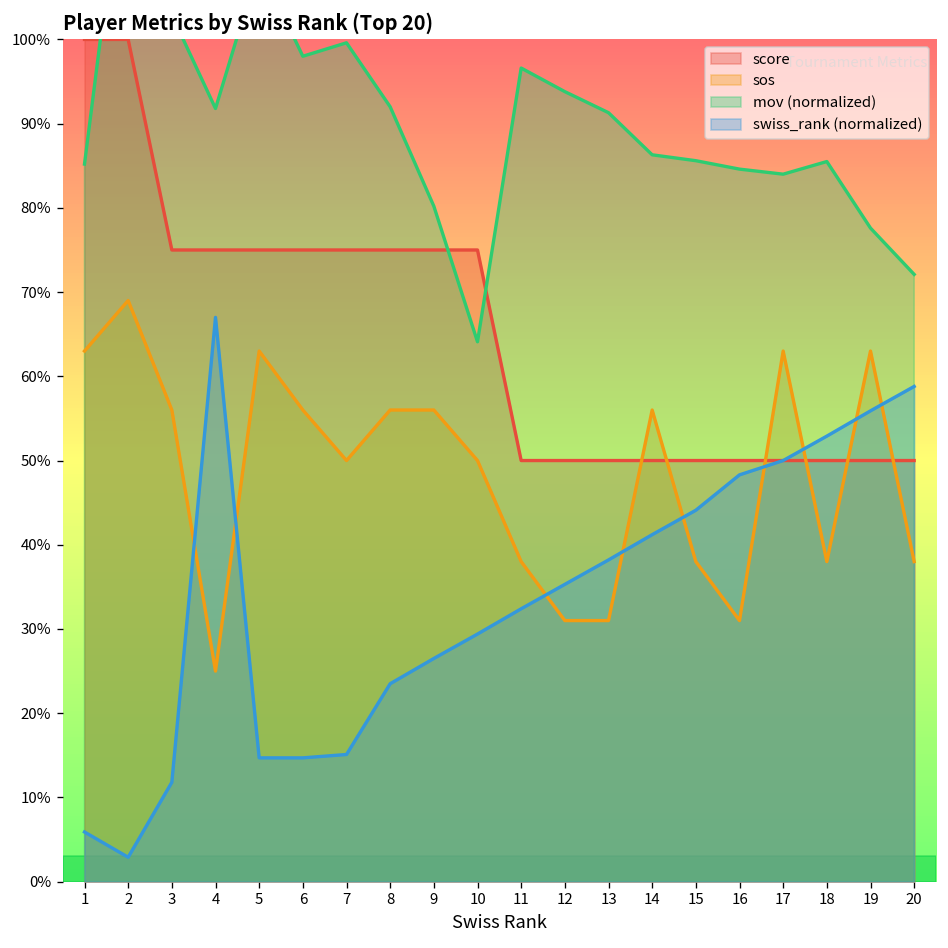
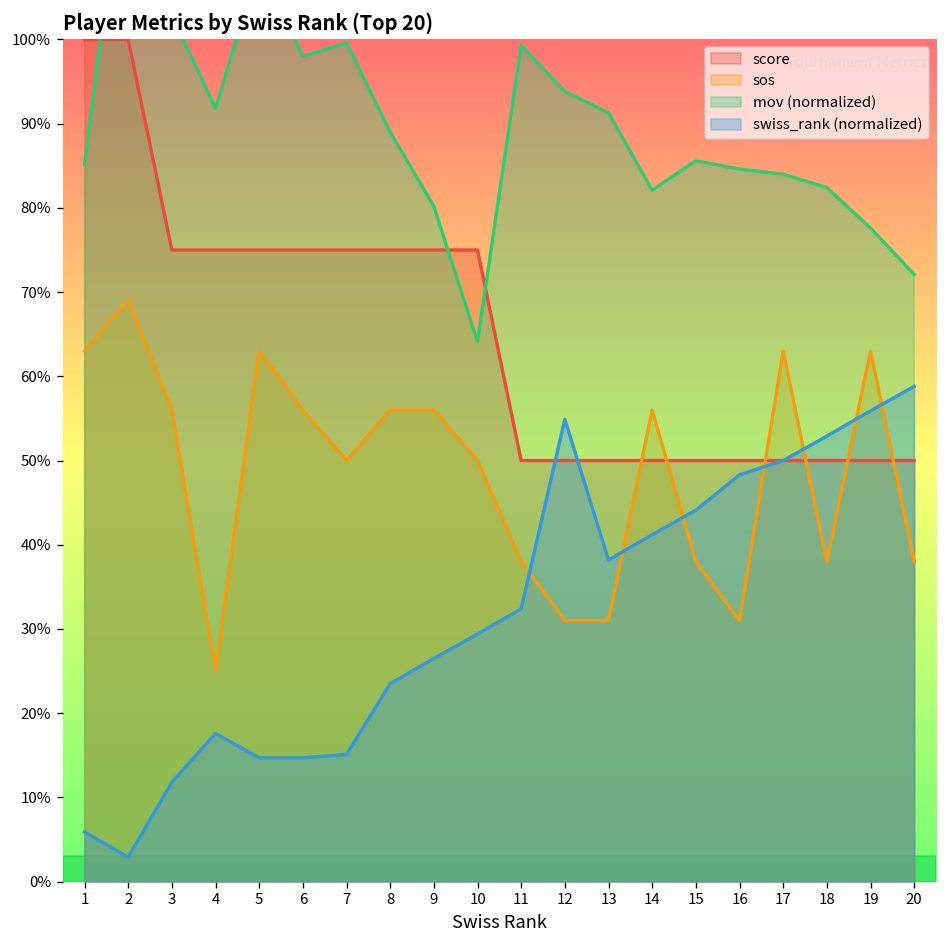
  {
    "mov (normalized)": {
      "1": "85%",
      "4": "92%",
      "6": "98%",
      "7": "100%",
-     "8": "92%",
+     "8": "89%",
      "9": "80%",
      "10": "64%",
-     "11": "97%",
+     "11": "99%",
      "12": "94%",
      "13": "91%",
-     "14": "86%",
+     "14": "82%",
      "15": "86%",
      "16": "85%",
      "17": "84%",
-     "18": "86%",
+     "18": "82%",
      "19": "78%",
      "20": "72%"
    },
    "swiss_rank (normalized)": {
      "1": "6%",
      "2": "3%",
      "3": "12%",
-     "4": "67%",
+     "4": "18%",
      "5": "15%",
      "6": "15%",
      "7": "15%",
      "8": "24%",
      "9": "27%",
      "10": "29%",
      "11": "32%",
-     "12": "35%",
+     "12": "55%",
      "13": "38%",
      "14": "41%",
      "15": "44%",
      "16": "48%",
      "18": "53%",
      "19": "56%",
      "20": "59%"
    }
  }
